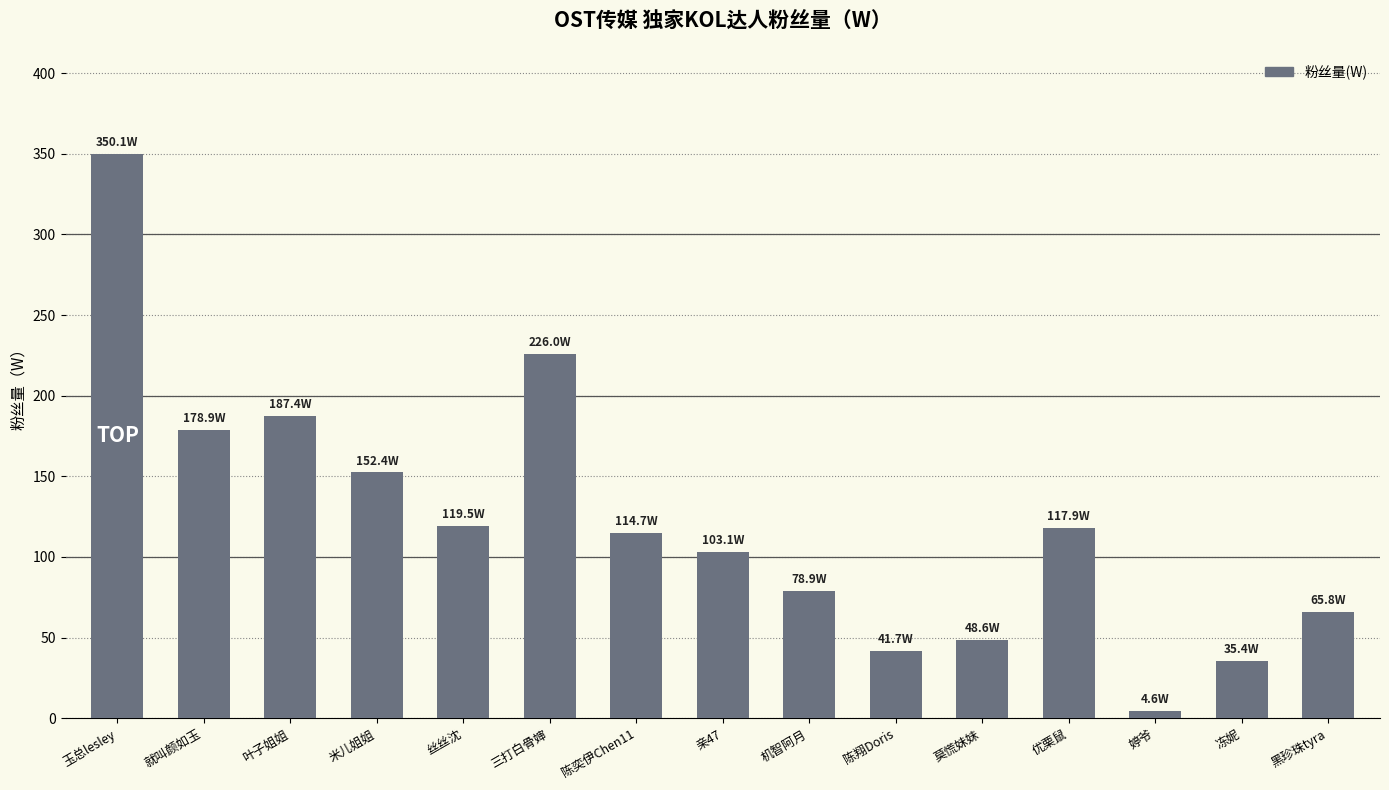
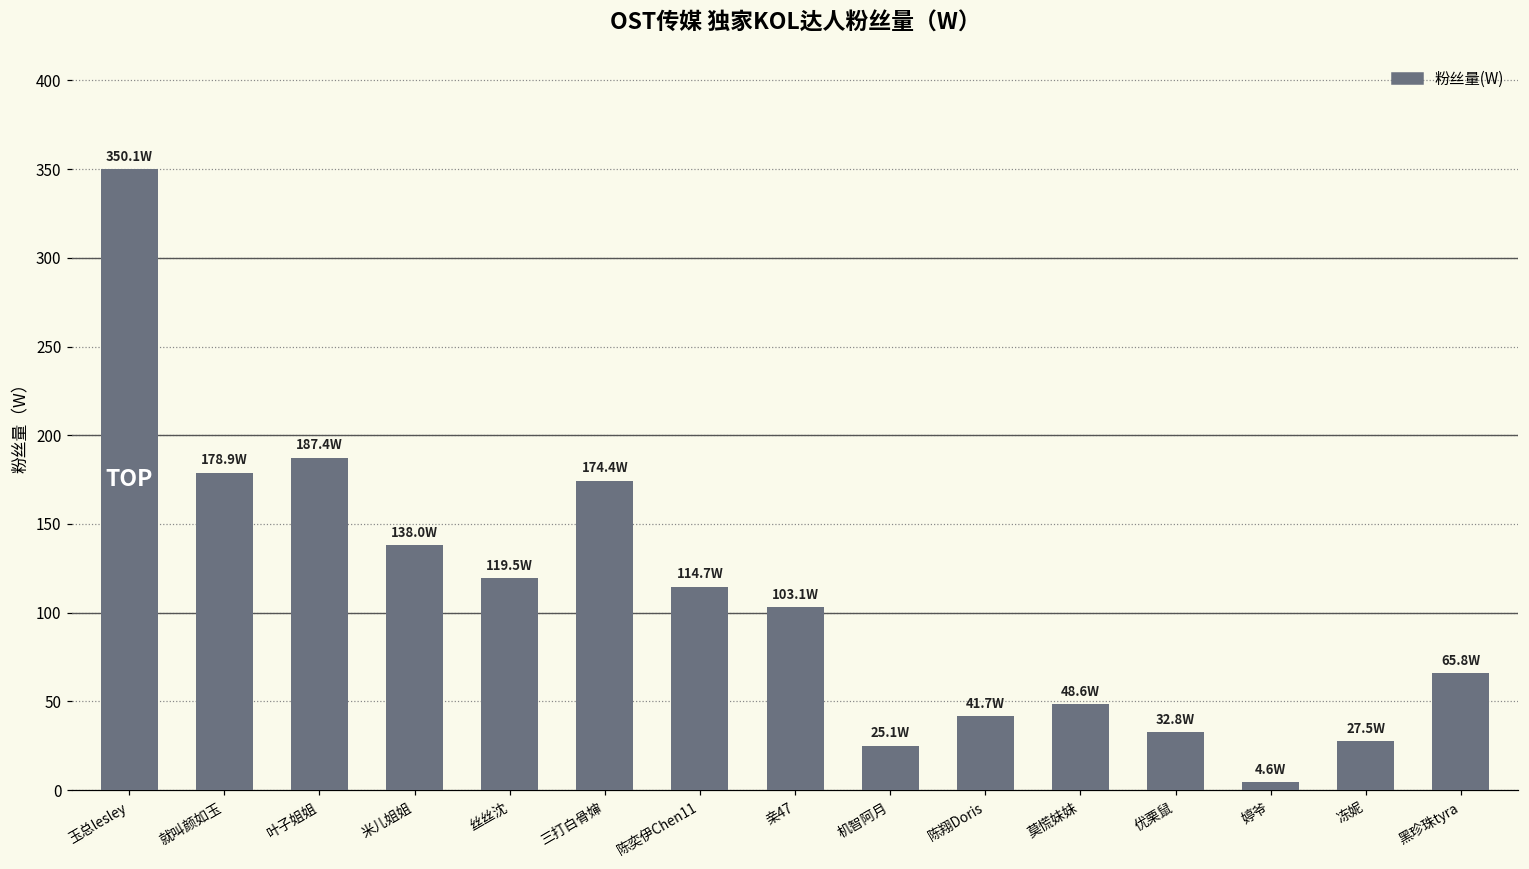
  {
    "玉总lesley": "350.1W",
    "就叫颜如玉": "178.9W",
    "叶子姐姐": "187.4W",
-   "米儿姐姐": "152.4W",
+   "米儿姐姐": "138.0W",
    "丝丝沈": "119.5W",
-   "三打白骨婶": "226.0W",
+   "三打白骨婶": "174.4W",
    "陈奕伊Chen11": "114.7W",
    "亲47": "103.1W",
-   "机智阿月": "78.9W",
+   "机智阿月": "25.1W",
    "陈翔Doris": "41.7W",
    "莫慌妹妹": "48.6W",
-   "优栗鼠": "117.9W",
+   "优栗鼠": "32.8W",
    "婷爷": "4.6W",
-   "冻妮": "35.4W",
+   "冻妮": "27.5W",
    "黑珍珠tyra": "65.8W"
  }
